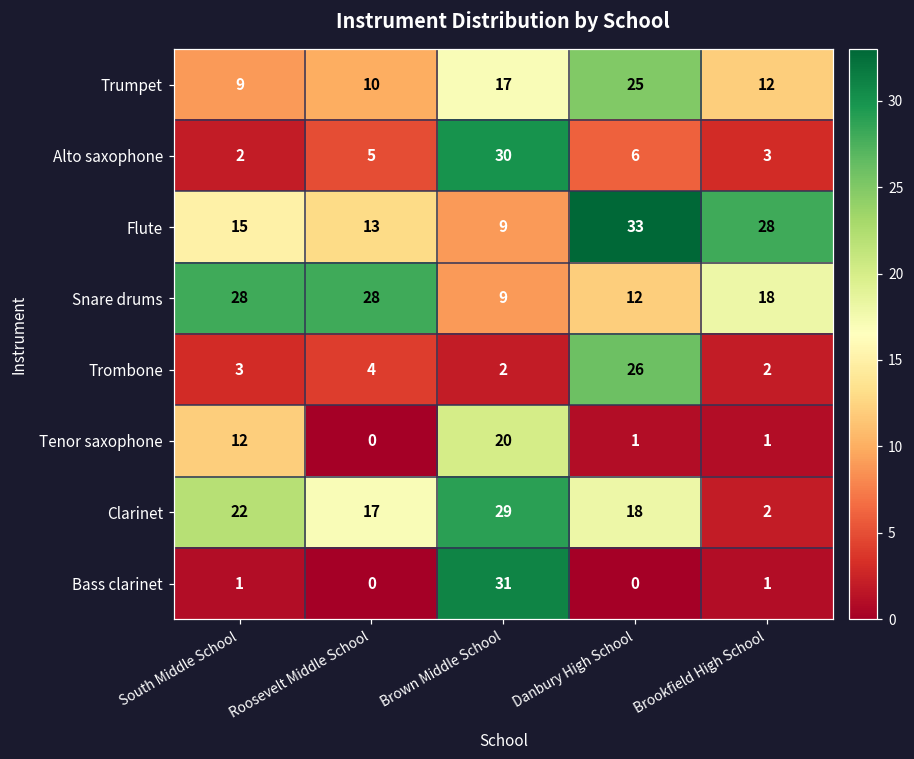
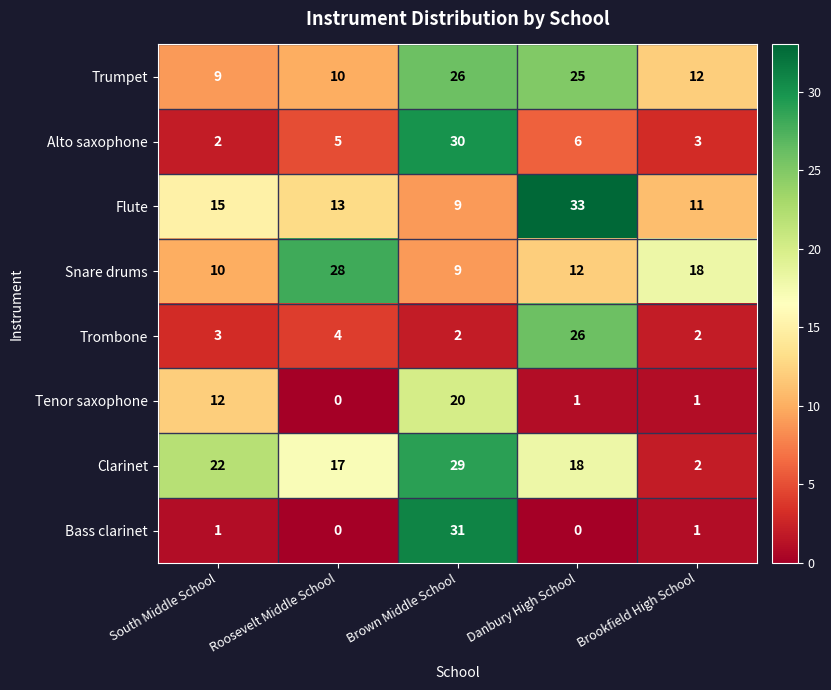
  {
    "Trumpet": {
      "South Middle School": 9,
      "Roosevelt Middle School": 10,
-     "Brown Middle School": 17,
+     "Brown Middle School": 26,
      "Danbury High School": 25,
      "Brookfield High School": 12
    },
    "Alto saxophone": {
      "South Middle School": 2,
      "Roosevelt Middle School": 5,
      "Brown Middle School": 30,
      "Danbury High School": 6,
      "Brookfield High School": 3
    },
    "Flute": {
      "South Middle School": 15,
      "Roosevelt Middle School": 13,
      "Brown Middle School": 9,
      "Danbury High School": 33,
-     "Brookfield High School": 28
+     "Brookfield High School": 11
    },
    "Snare drums": {
-     "South Middle School": 28,
+     "South Middle School": 10,
      "Roosevelt Middle School": 28,
      "Brown Middle School": 9,
      "Danbury High School": 12,
      "Brookfield High School": 18
    },
    "Trombone": {
      "South Middle School": 3,
      "Roosevelt Middle School": 4,
      "Brown Middle School": 2,
      "Danbury High School": 26,
      "Brookfield High School": 2
    },
    "Tenor saxophone": {
      "South Middle School": 12,
      "Roosevelt Middle School": 0,
      "Brown Middle School": 20,
      "Danbury High School": 1,
      "Brookfield High School": 1
    },
    "Clarinet": {
      "South Middle School": 22,
      "Roosevelt Middle School": 17,
      "Brown Middle School": 29,
      "Danbury High School": 18,
      "Brookfield High School": 2
    },
    "Bass clarinet": {
      "South Middle School": 1,
      "Roosevelt Middle School": 0,
      "Brown Middle School": 31,
      "Danbury High School": 0,
      "Brookfield High School": 1
    }
  }
